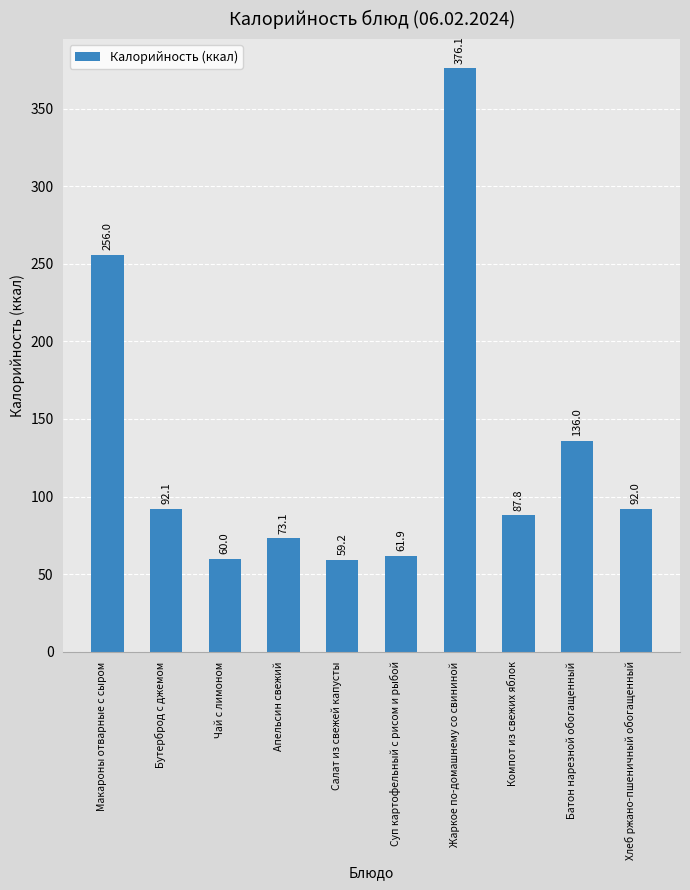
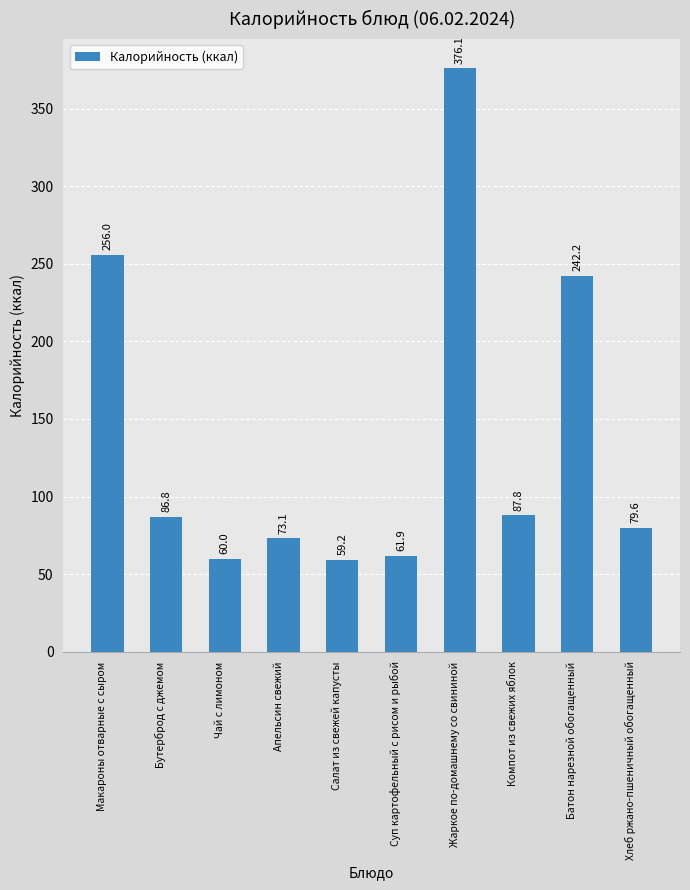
  {
    "Макароны отварные с сыром": 256.0,
-   "Бутерброд с джемом": 92.1,
+   "Бутерброд с джемом": 86.8,
    "Чай с лимоном": 60.0,
    "Апельсин свежий": 73.1,
    "Салат из свежей капусты": 59.2,
    "Суп картофельный с рисом и рыбой": 61.9,
    "Жаркое по-домашнему со свининой": 376.1,
    "Компот из свежих яблок": 87.8,
-   "Батон нарезной обогащенный": 136.0,
-   "Хлеб ржано-пшеничный обогащенный": 92.0
+   "Батон нарезной обогащенный": 242.2,
+   "Хлеб ржано-пшеничный обогащенный": 79.6
  }
